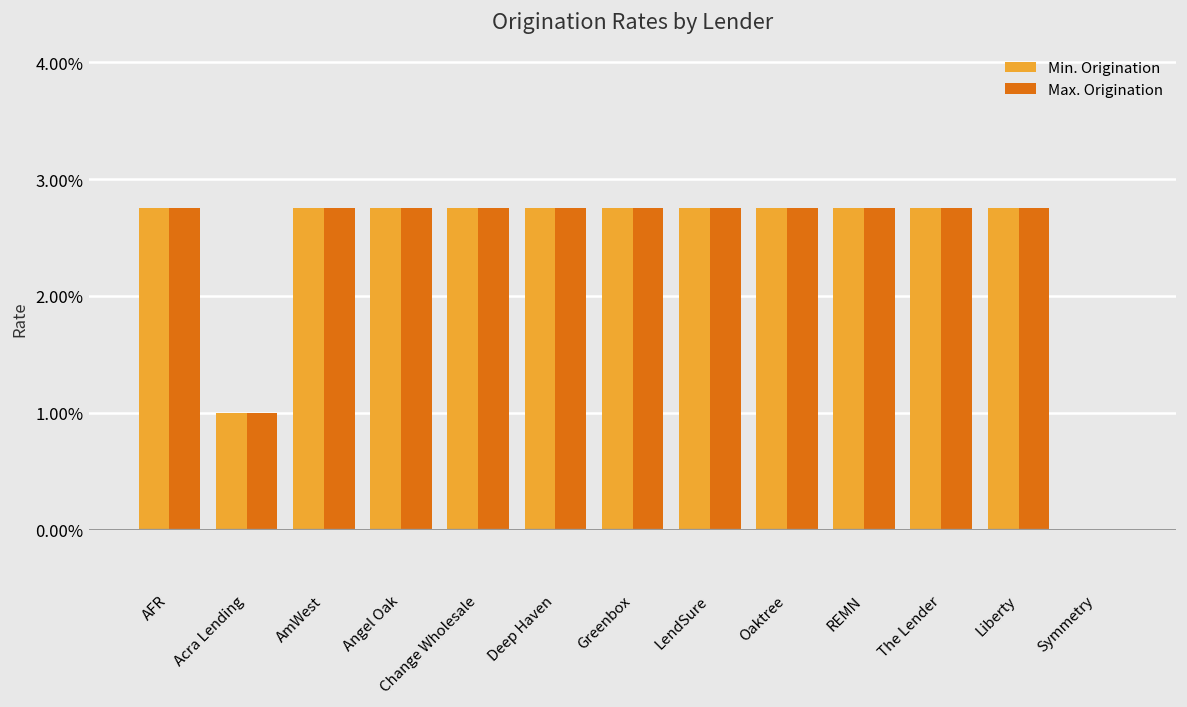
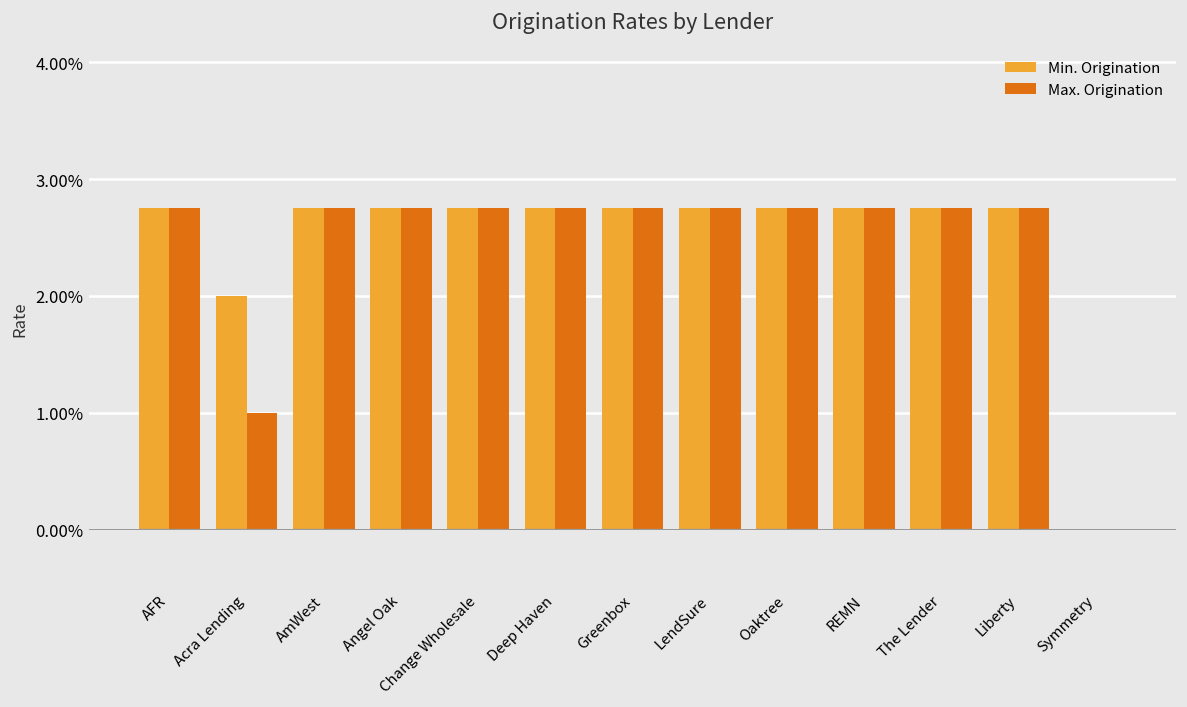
  {
    "Min. Origination": {
      "AFR": "2.8%",
-     "Acra Lending": "1.0%",
+     "Acra Lending": "2.0%",
      "AmWest": "2.8%",
      "Angel Oak": "2.8%",
      "Change Wholesale": "2.8%",
      "Deep Haven": "2.8%",
      "Greenbox": "2.8%",
      "LendSure": "2.8%",
      "Oaktree": "2.8%",
      "REMN": "2.8%",
      "The Lender": "2.8%",
      "Liberty": "2.8%",
      "Symmetry": "0.0%"
    },
    "Max. Origination": {
      "AFR": "2.8%",
      "Acra Lending": "1.0%",
      "AmWest": "2.8%",
      "Angel Oak": "2.8%",
      "Change Wholesale": "2.8%",
      "Deep Haven": "2.8%",
      "Greenbox": "2.8%",
      "LendSure": "2.8%",
      "Oaktree": "2.8%",
      "REMN": "2.8%",
      "The Lender": "2.8%",
      "Liberty": "2.8%",
      "Symmetry": "0.0%"
    }
  }
